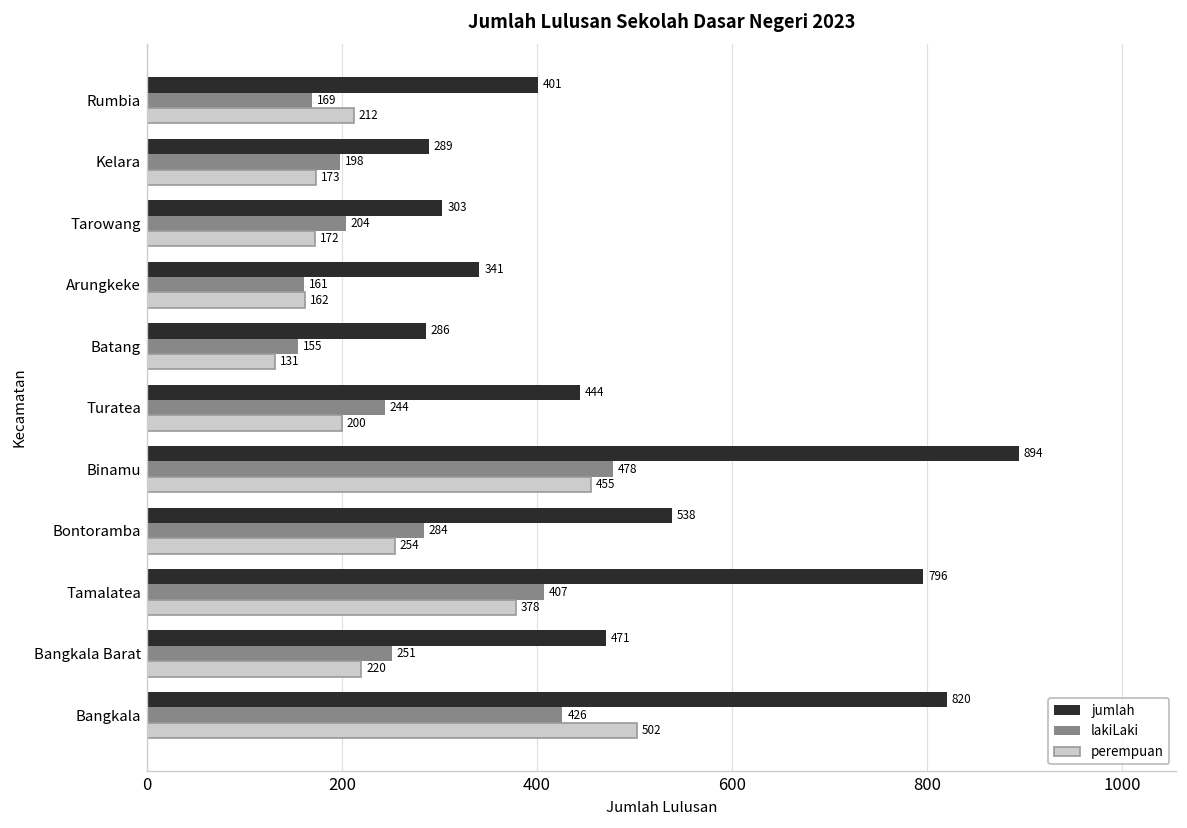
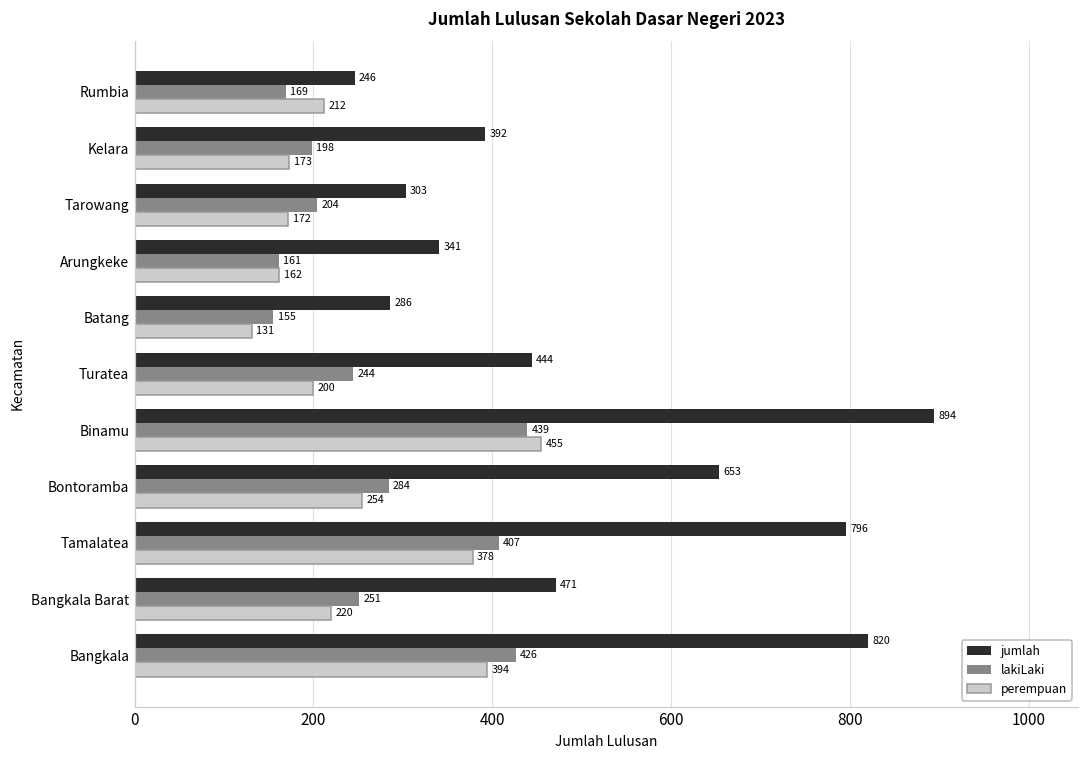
  {
    "jumlah": {
-     "Rumbia": 401,
-     "Kelara": 289,
+     "Rumbia": 246,
+     "Kelara": 392,
      "Tarowang": 303,
      "Arungkeke": 341,
      "Batang": 286,
      "Turatea": 444,
      "Binamu": 894,
-     "Bontoramba": 538,
+     "Bontoramba": 653,
      "Tamalatea": 796,
      "Bangkala Barat": 471,
      "Bangkala": 820
    },
    "lakiLaki": {
      "Rumbia": 169,
      "Kelara": 198,
      "Tarowang": 204,
      "Arungkeke": 161,
      "Batang": 155,
      "Turatea": 244,
-     "Binamu": 478,
+     "Binamu": 439,
      "Bontoramba": 284,
      "Tamalatea": 407,
      "Bangkala Barat": 251,
      "Bangkala": 426
    },
    "perempuan": {
      "Rumbia": 212,
      "Kelara": 173,
      "Tarowang": 172,
      "Arungkeke": 162,
      "Batang": 131,
      "Turatea": 200,
      "Binamu": 455,
      "Bontoramba": 254,
      "Tamalatea": 378,
      "Bangkala Barat": 220,
-     "Bangkala": 502
+     "Bangkala": 394
    }
  }
